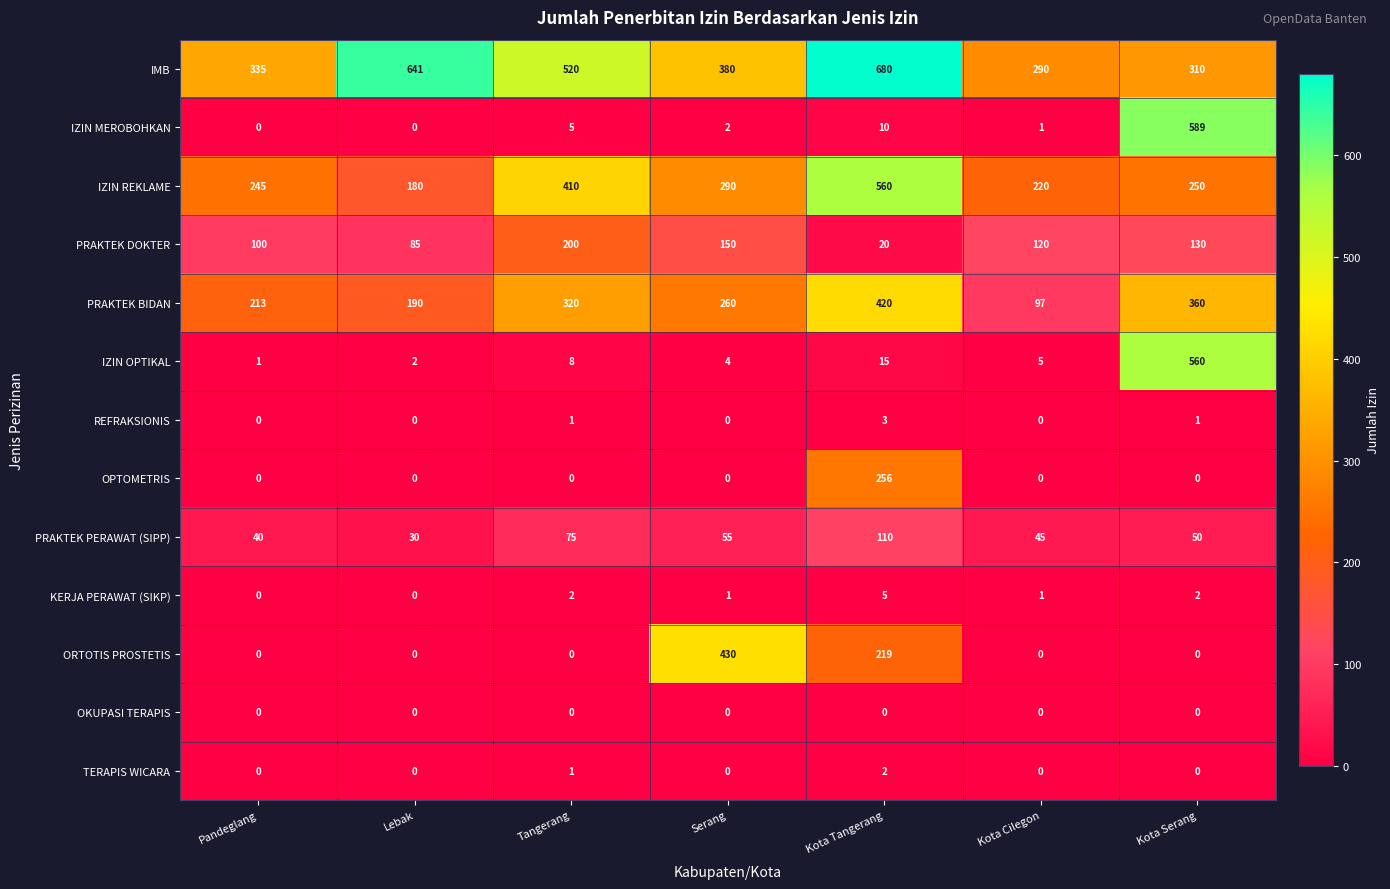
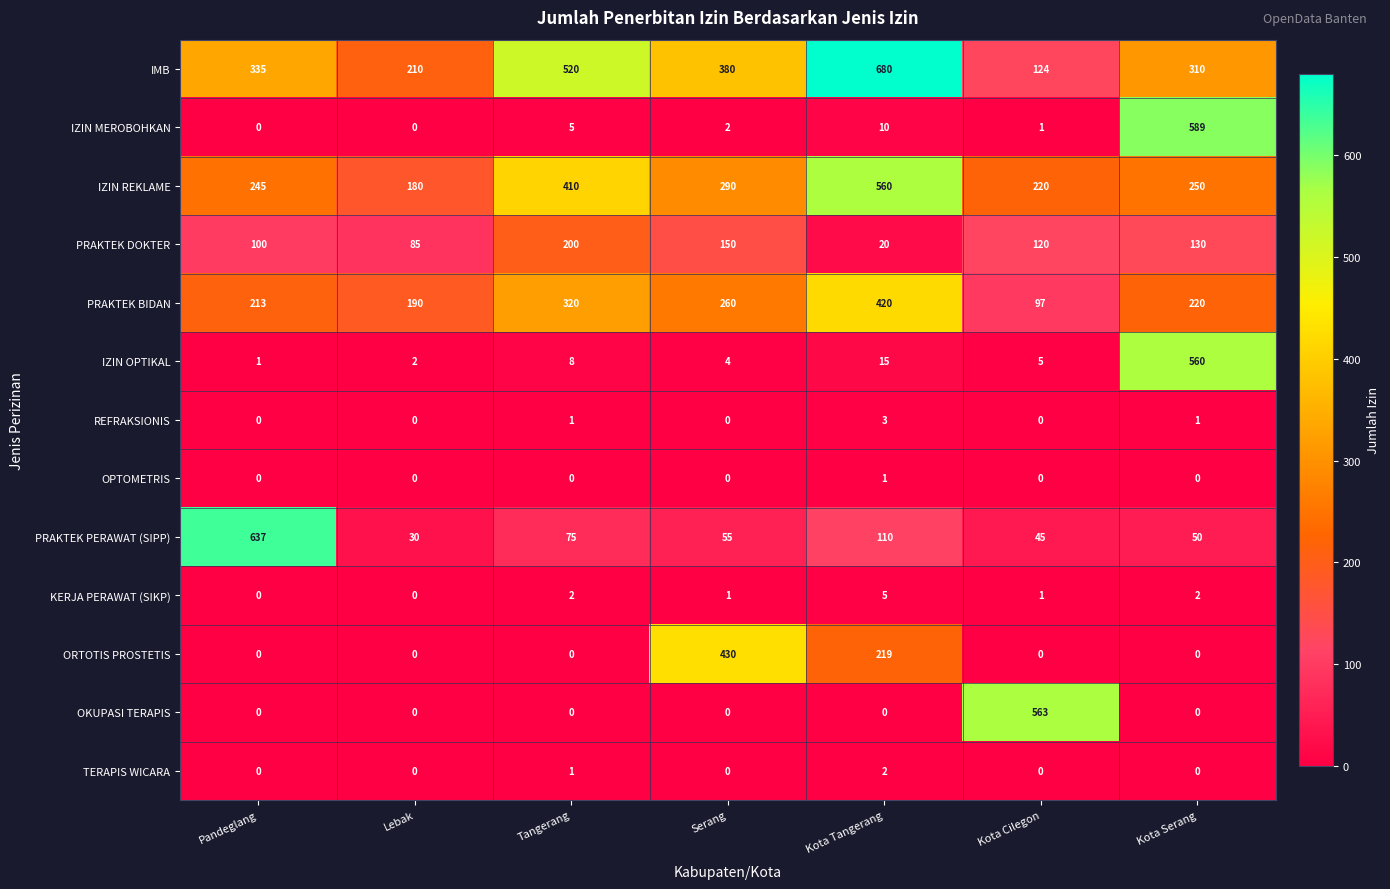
  {
    "IMB": {
      "Pandeglang": 335,
-     "Lebak": 641,
+     "Lebak": 210,
      "Tangerang": 520,
      "Serang": 380,
      "Kota Tangerang": 680,
-     "Kota Cilegon": 290,
+     "Kota Cilegon": 124,
      "Kota Serang": 310
    },
    "IZIN MEROBOHKAN": {
      "Pandeglang": 0,
      "Lebak": 0,
      "Tangerang": 5,
      "Serang": 2,
      "Kota Tangerang": 10,
      "Kota Cilegon": 1,
      "Kota Serang": 589
    },
    "IZIN REKLAME": {
      "Pandeglang": 245,
      "Lebak": 180,
      "Tangerang": 410,
      "Serang": 290,
      "Kota Tangerang": 560,
      "Kota Cilegon": 220,
      "Kota Serang": 250
    },
    "PRAKTEK DOKTER": {
      "Pandeglang": 100,
      "Lebak": 85,
      "Tangerang": 200,
      "Serang": 150,
      "Kota Tangerang": 20,
      "Kota Cilegon": 120,
      "Kota Serang": 130
    },
    "PRAKTEK BIDAN": {
      "Pandeglang": 213,
      "Lebak": 190,
      "Tangerang": 320,
      "Serang": 260,
      "Kota Tangerang": 420,
      "Kota Cilegon": 97,
-     "Kota Serang": 360
+     "Kota Serang": 220
    },
    "IZIN OPTIKAL": {
      "Pandeglang": 1,
      "Lebak": 2,
      "Tangerang": 8,
      "Serang": 4,
      "Kota Tangerang": 15,
      "Kota Cilegon": 5,
      "Kota Serang": 560
    },
    "REFRAKSIONIS": {
      "Pandeglang": 0,
      "Lebak": 0,
      "Tangerang": 1,
      "Serang": 0,
      "Kota Tangerang": 3,
      "Kota Cilegon": 0,
      "Kota Serang": 1
    },
    "OPTOMETRIS": {
      "Pandeglang": 0,
      "Lebak": 0,
      "Tangerang": 0,
      "Serang": 0,
-     "Kota Tangerang": 256,
+     "Kota Tangerang": 1,
      "Kota Cilegon": 0,
      "Kota Serang": 0
    },
    "PRAKTEK PERAWAT (SIPP)": {
-     "Pandeglang": 40,
+     "Pandeglang": 637,
      "Lebak": 30,
      "Tangerang": 75,
      "Serang": 55,
      "Kota Tangerang": 110,
      "Kota Cilegon": 45,
      "Kota Serang": 50
    },
    "KERJA PERAWAT (SIKP)": {
      "Pandeglang": 0,
      "Lebak": 0,
      "Tangerang": 2,
      "Serang": 1,
      "Kota Tangerang": 5,
      "Kota Cilegon": 1,
      "Kota Serang": 2
    },
    "ORTOTIS PROSTETIS": {
      "Pandeglang": 0,
      "Lebak": 0,
      "Tangerang": 0,
      "Serang": 430,
      "Kota Tangerang": 219,
      "Kota Cilegon": 0,
      "Kota Serang": 0
    },
    "OKUPASI TERAPIS": {
      "Pandeglang": 0,
      "Lebak": 0,
      "Tangerang": 0,
      "Serang": 0,
      "Kota Tangerang": 0,
-     "Kota Cilegon": 0,
+     "Kota Cilegon": 563,
      "Kota Serang": 0
    },
    "TERAPIS WICARA": {
      "Pandeglang": 0,
      "Lebak": 0,
      "Tangerang": 1,
      "Serang": 0,
      "Kota Tangerang": 2,
      "Kota Cilegon": 0,
      "Kota Serang": 0
    }
  }
